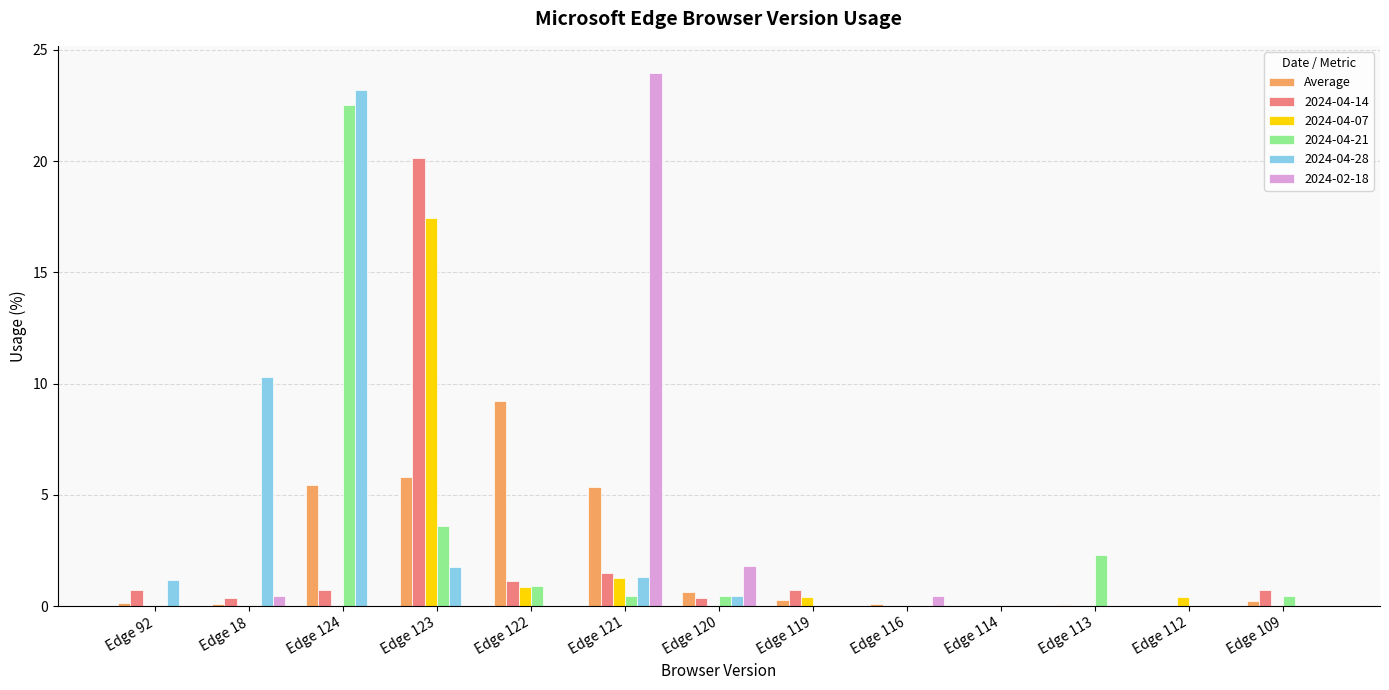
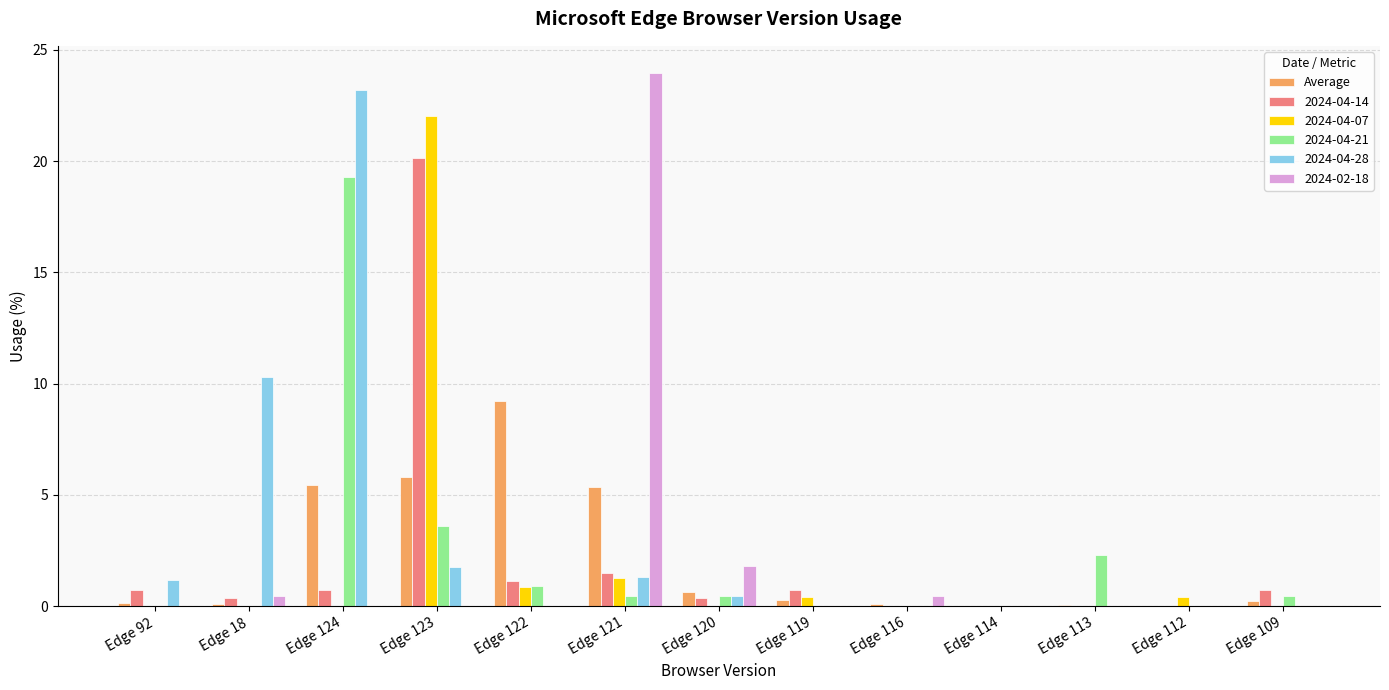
  {
    "2024-04-07": {
      "Edge 92": 0.0,
      "Edge 18": 0.0,
      "Edge 124": 0.0,
-     "Edge 123": 17.5,
+     "Edge 123": 22.0,
      "Edge 122": 0.9,
      "Edge 121": 1.3,
      "Edge 120": 0.0,
      "Edge 119": 0.4,
      "Edge 116": 0.0,
      "Edge 114": 0.0,
      "Edge 113": 0.0,
      "Edge 112": 0.4,
      "Edge 109": 0.0
    },
    "2024-04-21": {
      "Edge 92": 0.0,
      "Edge 18": 0.0,
-     "Edge 124": 22.5,
+     "Edge 124": 19.3,
      "Edge 123": 3.6,
      "Edge 122": 0.9,
      "Edge 121": 0.5,
      "Edge 120": 0.5,
      "Edge 119": 0.0,
      "Edge 116": 0.0,
      "Edge 114": 0.0,
      "Edge 113": 2.3,
      "Edge 112": 0.0,
      "Edge 109": 0.5
    },
    "2024-04-28": {
      "Edge 92": 1.2,
      "Edge 18": 10.3,
      "Edge 124": 23.2,
      "Edge 123": 1.8,
      "Edge 122": 0.0,
      "Edge 121": 1.3,
      "Edge 120": 0.4,
      "Edge 119": 0.0,
      "Edge 116": 0.0,
      "Edge 114": 0.0,
      "Edge 113": 0.0,
      "Edge 112": 0.0,
      "Edge 109": 0.0
    },
    "2024-02-18": {
      "Edge 92": 0.0,
      "Edge 18": 0.5,
      "Edge 124": 0.0,
      "Edge 123": 0.0,
      "Edge 122": 0.0,
      "Edge 121": 24.0,
      "Edge 120": 1.8,
      "Edge 119": 0.0,
      "Edge 116": 0.5,
      "Edge 114": 0.0,
      "Edge 113": 0.0,
      "Edge 112": 0.0,
      "Edge 109": 0.0
    }
  }
